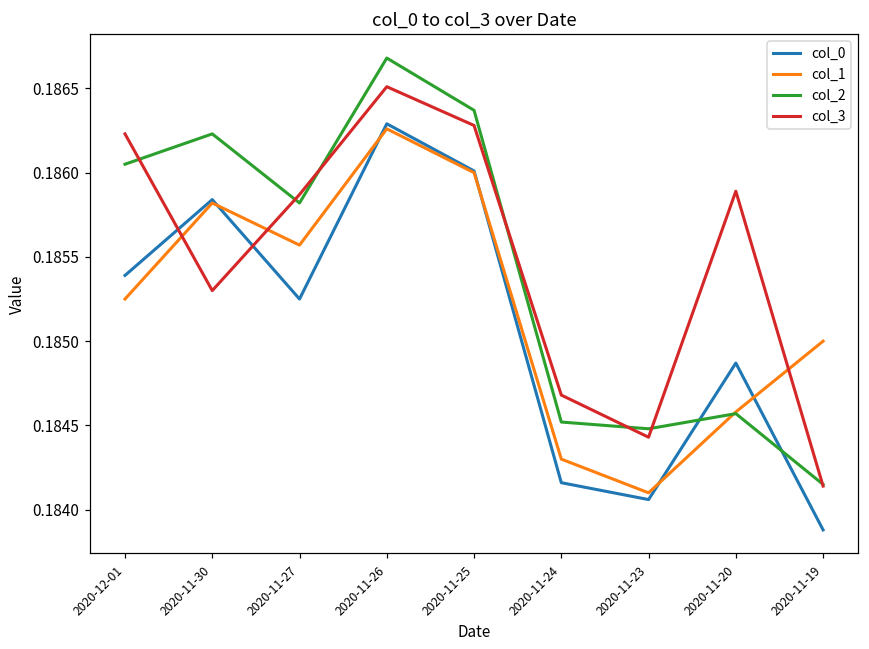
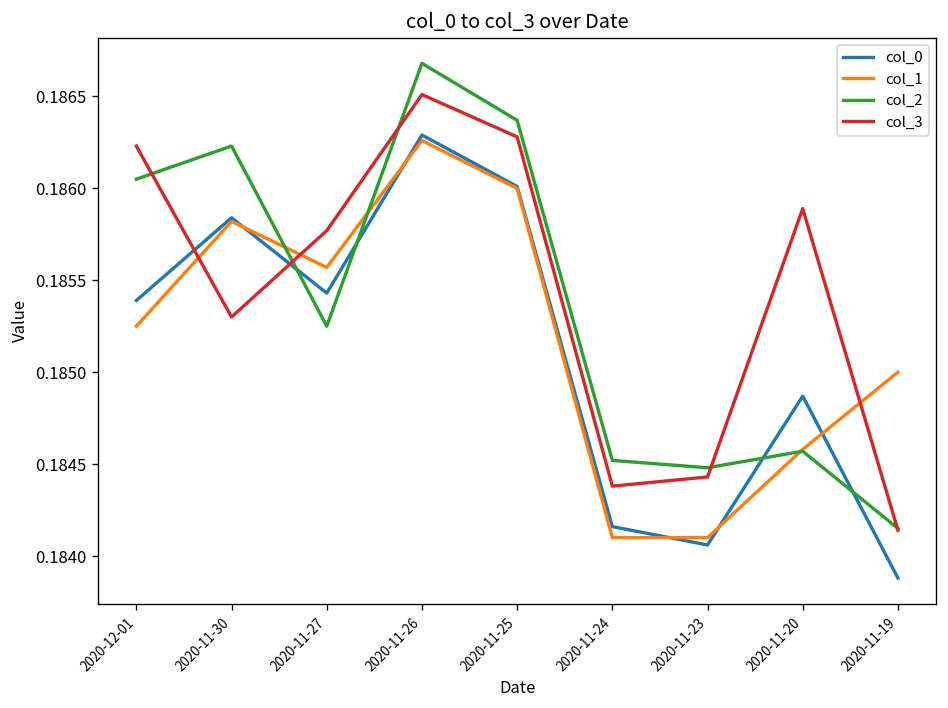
  {
    "col_0": {
      "2020-12-01": 0.18539,
      "2020-11-30": 0.18584,
-     "2020-11-27": 0.18525,
+     "2020-11-27": 0.18543,
      "2020-11-26": 0.18629,
      "2020-11-24": 0.18416,
      "2020-11-23": 0.18406,
      "2020-11-20": 0.18487,
      "2020-11-19": 0.18388
    },
    "col_1": {
      "2020-12-01": 0.18525,
      "2020-11-30": 0.18582,
      "2020-11-27": 0.18557,
      "2020-11-26": 0.18626,
-     "2020-11-24": 0.1843,
+     "2020-11-24": 0.1841,
      "2020-11-23": 0.1841,
      "2020-11-19": 0.1850
    },
    "col_2": {
      "2020-12-01": 0.18605,
      "2020-11-30": 0.18623,
-     "2020-11-27": 0.18582,
+     "2020-11-27": 0.18525,
      "2020-11-26": 0.18668,
      "2020-11-25": 0.18637,
      "2020-11-24": 0.18452,
      "2020-11-23": 0.18448
    },
    "col_3": {
      "2020-12-01": 0.18623,
      "2020-11-30": 0.18530,
-     "2020-11-27": 0.18587,
+     "2020-11-27": 0.18577,
      "2020-11-26": 0.18651,
      "2020-11-25": 0.18628,
-     "2020-11-24": 0.18468,
+     "2020-11-24": 0.18438,
      "2020-11-23": 0.18443,
      "2020-11-20": 0.18589
    }
  }
